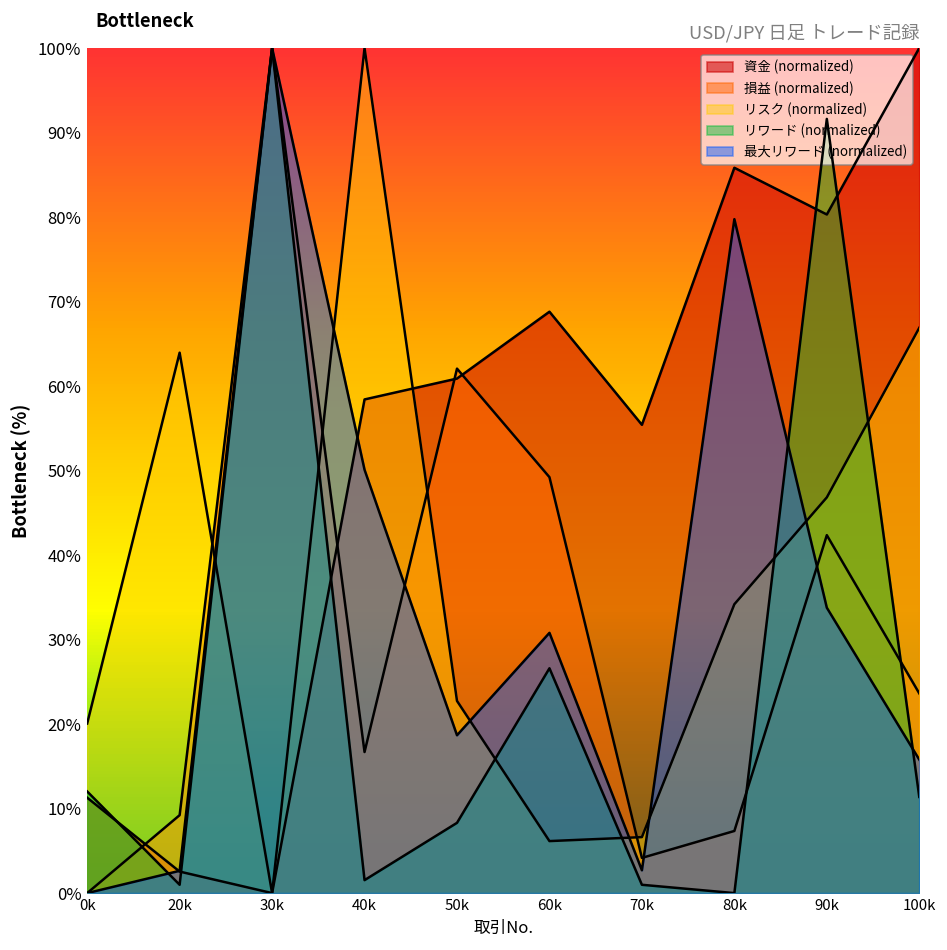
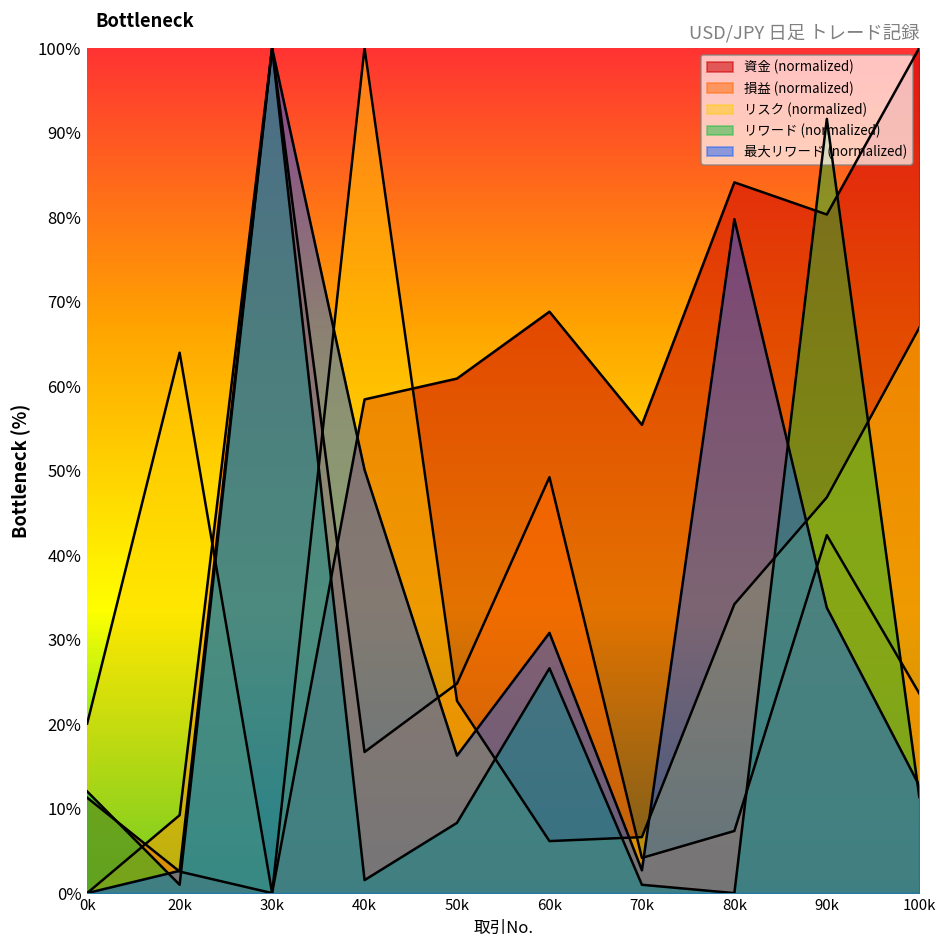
  {
    "資金 (normalized)": {
      "0k": "11%",
      "40k": "58%",
      "50k": "61%",
      "60k": "69%",
      "70k": "55%",
-     "80k": "86%",
+     "80k": "84%",
      "90k": "80%",
      "100k": "100%"
    },
    "損益 (normalized)": {
      "20k": "9%",
      "40k": "17%",
-     "50k": "62%",
+     "50k": "25%",
      "60k": "49%",
      "70k": "4%",
      "80k": "7%",
      "90k": "42%",
      "100k": "24%"
    },
    "リスク (normalized)": {
      "0k": "20%",
      "20k": "64%",
      "40k": "100%",
      "50k": "23%",
      "60k": "6%",
      "70k": "7%",
      "80k": "34%",
      "90k": "47%",
      "100k": "67%"
    },
    "リワード (normalized)": {
      "0k": "12%",
      "20k": "1%",
      "40k": "2%",
      "50k": "8%",
      "60k": "27%",
      "70k": "1%",
      "80k": "0%",
      "100k": "11%"
    },
    "最大リワード (normalized)": {
      "40k": "50%",
-     "50k": "19%",
+     "50k": "16%",
      "60k": "31%",
      "70k": "3%",
      "80k": "80%",
      "90k": "34%",
-     "100k": "16%"
+     "100k": "13%"
    }
  }
